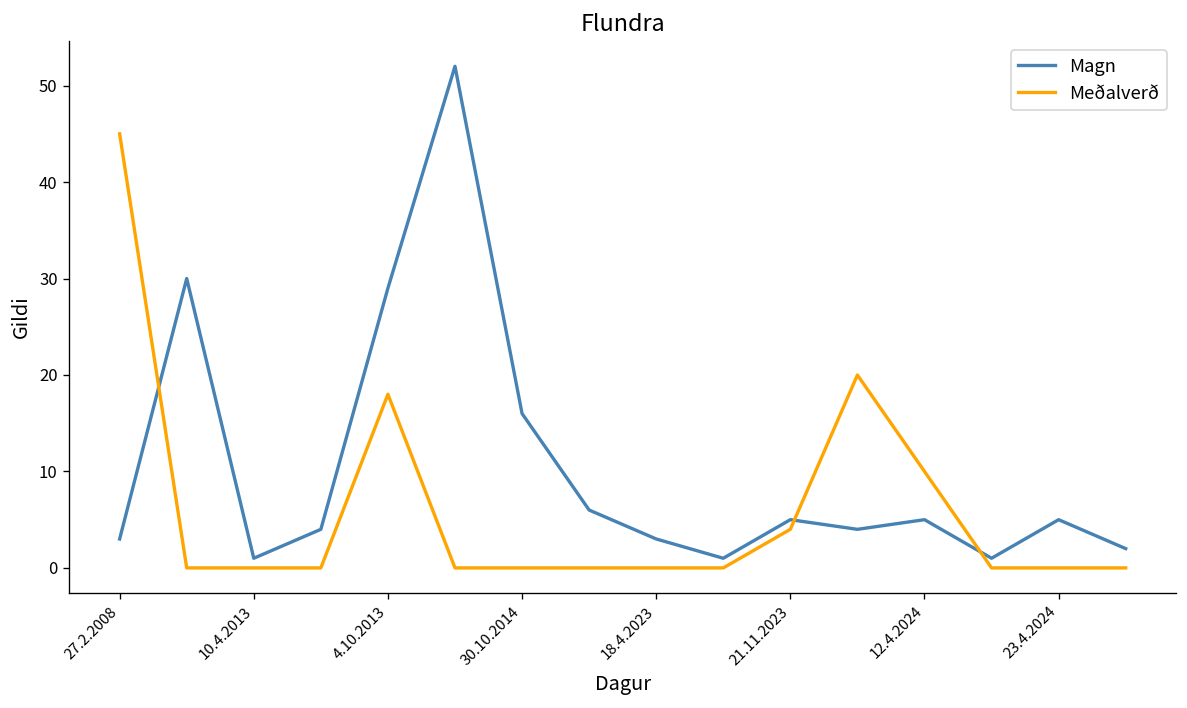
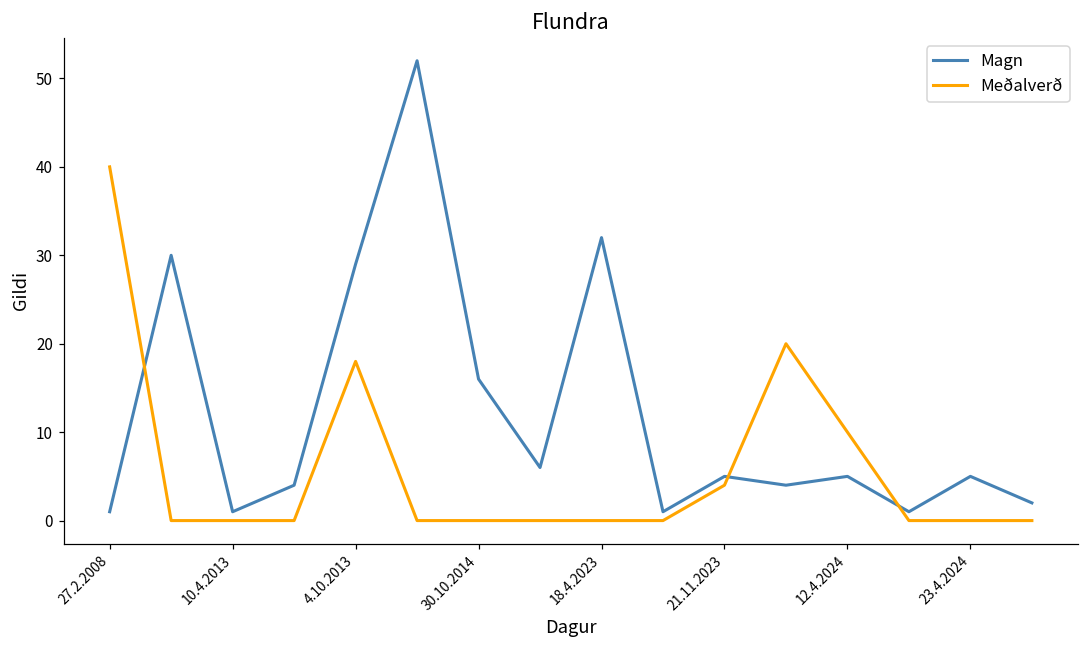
  {
    "Magn": {
-     "27.2.2008": 3,
+     "27.2.2008": 1,
      "10.4.2013": 1,
      "4.10.2013": 29,
      "30.10.2014": 16,
-     "18.4.2023": 3,
+     "18.4.2023": 32,
      "21.11.2023": 5,
      "12.4.2024": 5,
      "23.4.2024": 5
    },
    "Meðalverð": {
-     "27.2.2008": 45,
+     "27.2.2008": 40,
      "10.4.2013": 0,
      "4.10.2013": 18,
      "30.10.2014": 0,
      "18.4.2023": 0,
      "21.11.2023": 4,
      "12.4.2024": 10,
      "23.4.2024": 0
    }
  }
